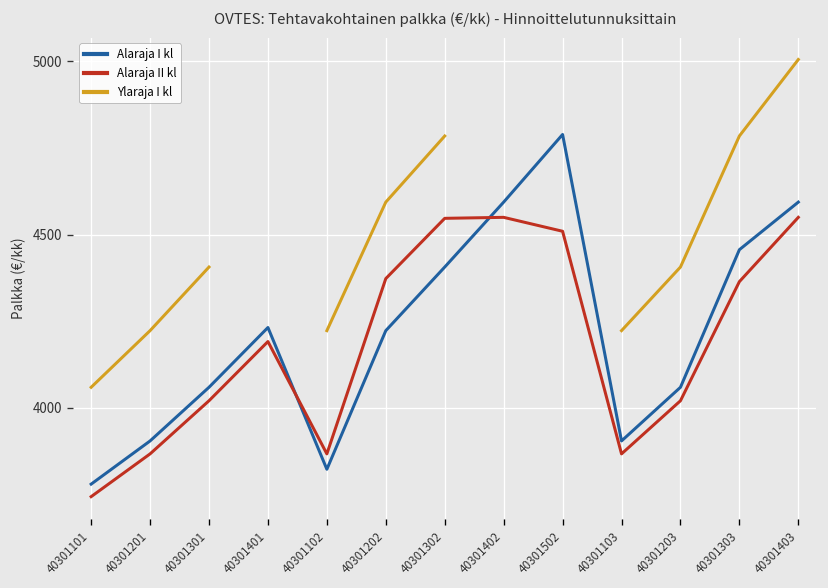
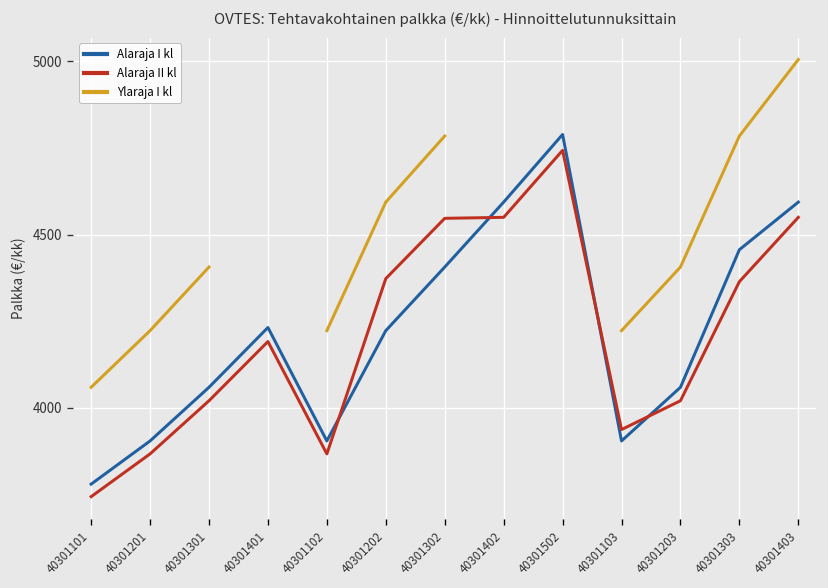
  {
    "Alaraja I kl": {
      "40301101": 3780,
      "40301201": 3900,
      "40301301": 4060,
      "40301401": 4230,
-     "40301102": 3820,
+     "40301102": 3900,
      "40301202": 4220,
      "40301302": 4410,
      "40301402": 4590,
      "40301502": 4790,
      "40301103": 3900,
      "40301203": 4060,
      "40301303": 4460,
      "40301403": 4590
    },
    "Alaraja II kl": {
      "40301101": 3740,
      "40301201": 3870,
      "40301301": 4020,
      "40301401": 4190,
      "40301102": 3870,
      "40301202": 4370,
      "40301302": 4550,
      "40301402": 4550,
-     "40301502": 4510,
-     "40301103": 3870,
+     "40301502": 4740,
+     "40301103": 3940,
      "40301203": 4020,
      "40301303": 4360,
      "40301403": 4550
    },
    "Ylaraja I kl": {
      "40301101": 4060,
      "40301201": 4220,
      "40301301": 4410,
      "40301102": 4220,
      "40301202": 4590,
      "40301302": 4780,
      "40301103": 4220,
      "40301203": 4410,
      "40301303": 4780,
      "40301403": 5010
    }
  }
